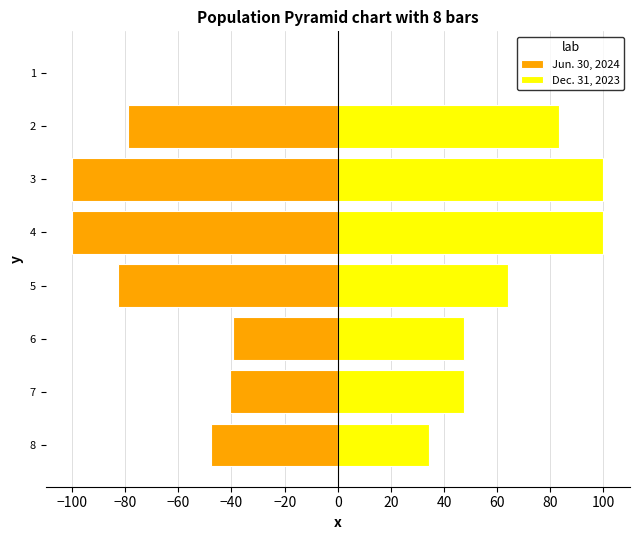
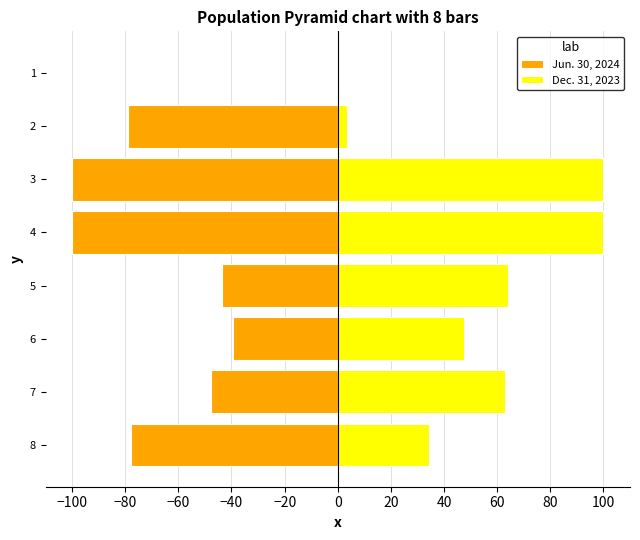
  {
    "Jun. 30, 2024": {
      "2": -79,
      "3": -100,
      "4": -100,
-     "5": -83,
+     "5": -44,
      "6": -39,
-     "7": -40,
-     "8": -48
+     "7": -48,
+     "8": -78
    },
    "Dec. 31, 2023": {
-     "2": 83,
+     "2": 3,
      "3": 100,
      "4": 100,
      "5": 64,
      "6": 47,
-     "7": 48,
+     "7": 63,
      "8": 34
    }
  }
